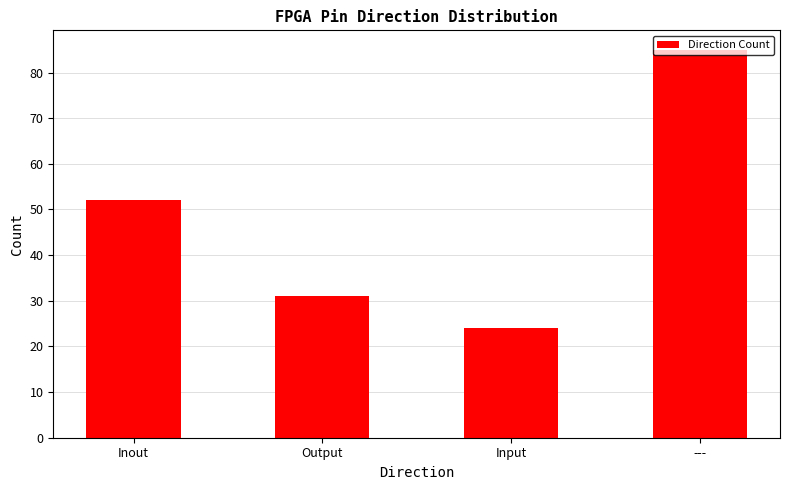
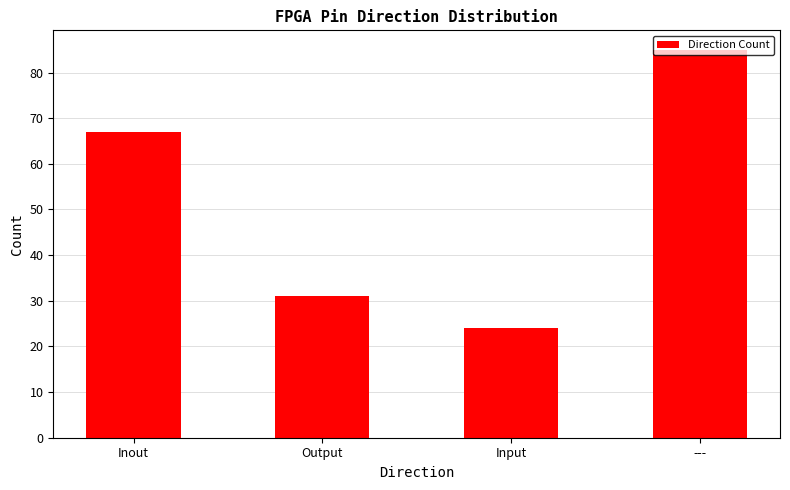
  {
-   "Inout": 52,
+   "Inout": 67,
    "Output": 31,
    "Input": 24
  }
